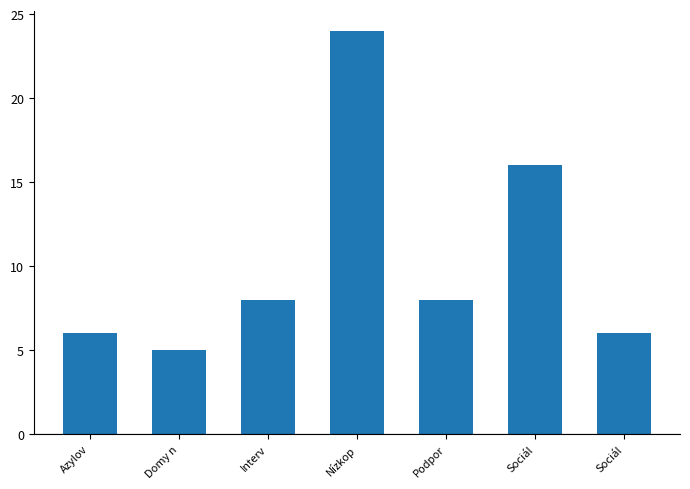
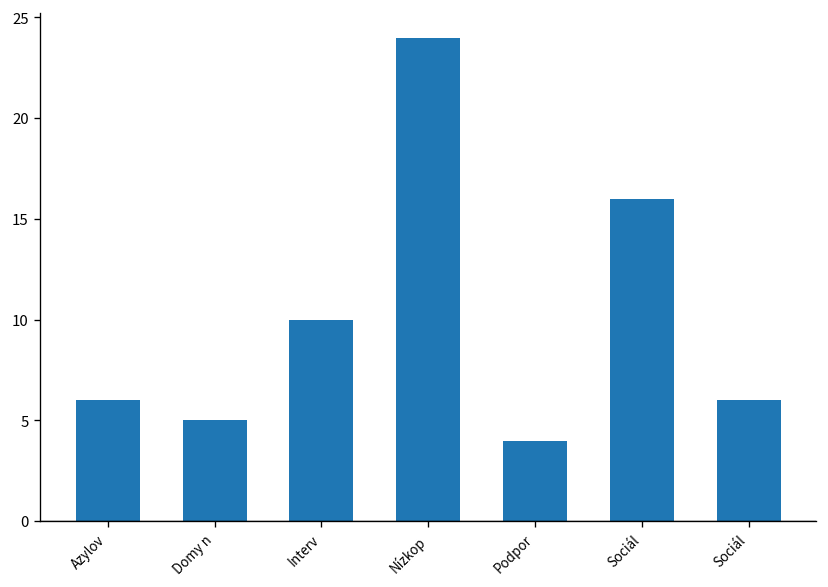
  {
    "Azylov": 6,
    "Domy n": 5,
-   "Interv": 8,
+   "Interv": 10,
    "Nízkop": 24,
-   "Podpor": 8
+   "Podpor": 4
  }
